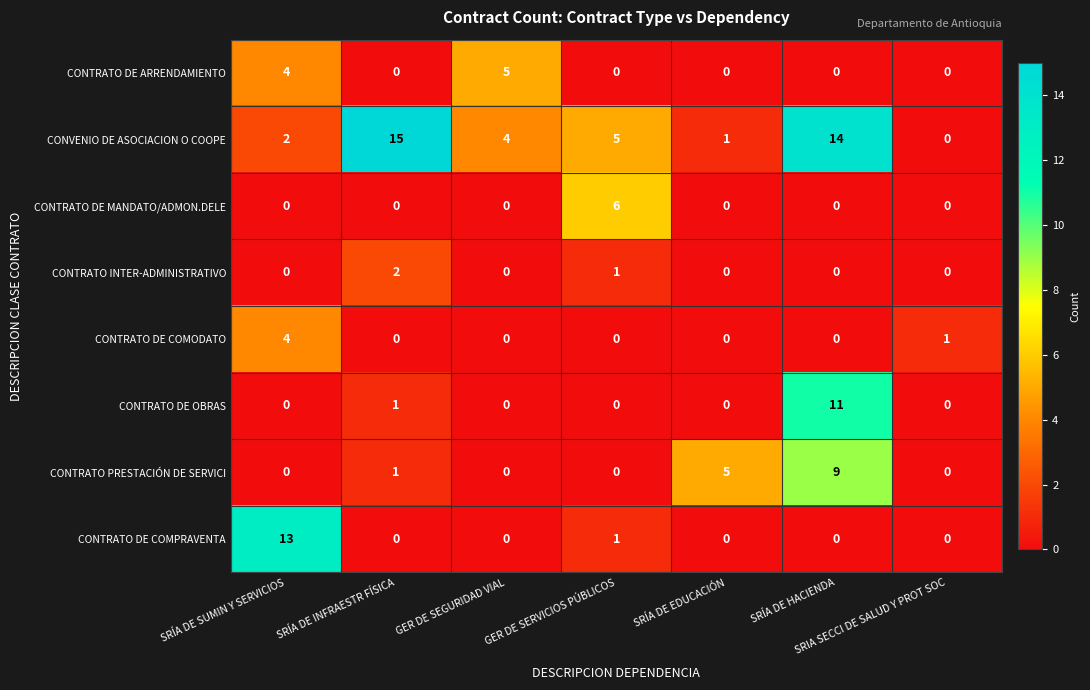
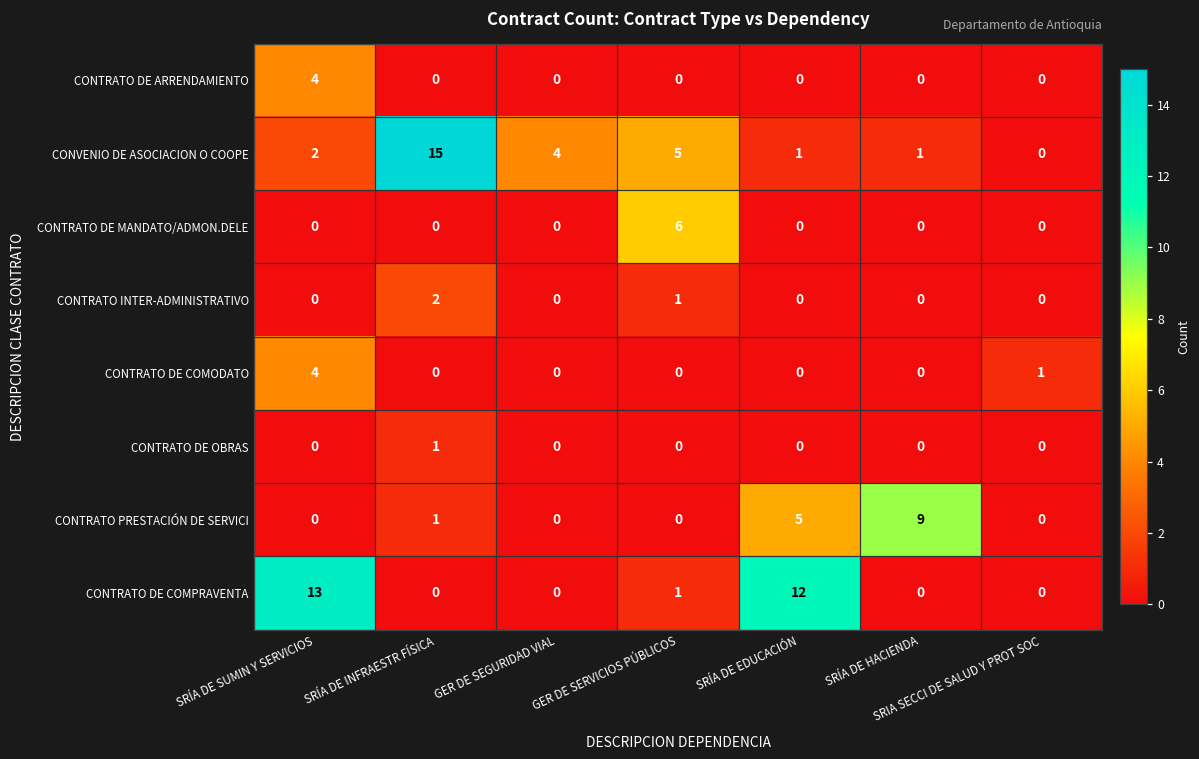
  {
    "CONTRATO DE ARRENDAMIENTO": {
      "SRÍA DE SUMIN Y SERVICIOS": 4,
      "SRÍA DE INFRAESTR FÍSICA": 0,
-     "GER DE SEGURIDAD VIAL": 5,
+     "GER DE SEGURIDAD VIAL": 0,
      "GER DE SERVICIOS PÚBLICOS": 0,
      "SRÍA DE EDUCACIÓN": 0,
      "SRÍA DE HACIENDA": 0,
      "SRIA SECCI DE SALUD Y PROT SOC": 0
    },
    "CONVENIO DE ASOCIACION O COOPE": {
      "SRÍA DE SUMIN Y SERVICIOS": 2,
      "SRÍA DE INFRAESTR FÍSICA": 15,
      "GER DE SEGURIDAD VIAL": 4,
      "GER DE SERVICIOS PÚBLICOS": 5,
      "SRÍA DE EDUCACIÓN": 1,
-     "SRÍA DE HACIENDA": 14,
+     "SRÍA DE HACIENDA": 1,
      "SRIA SECCI DE SALUD Y PROT SOC": 0
    },
    "CONTRATO DE MANDATO/ADMON.DELE": {
      "SRÍA DE SUMIN Y SERVICIOS": 0,
      "SRÍA DE INFRAESTR FÍSICA": 0,
      "GER DE SEGURIDAD VIAL": 0,
      "GER DE SERVICIOS PÚBLICOS": 6,
      "SRÍA DE EDUCACIÓN": 0,
      "SRÍA DE HACIENDA": 0,
      "SRIA SECCI DE SALUD Y PROT SOC": 0
    },
    "CONTRATO INTER-ADMINISTRATIVO": {
      "SRÍA DE SUMIN Y SERVICIOS": 0,
      "SRÍA DE INFRAESTR FÍSICA": 2,
      "GER DE SEGURIDAD VIAL": 0,
      "GER DE SERVICIOS PÚBLICOS": 1,
      "SRÍA DE EDUCACIÓN": 0,
      "SRÍA DE HACIENDA": 0,
      "SRIA SECCI DE SALUD Y PROT SOC": 0
    },
    "CONTRATO DE COMODATO": {
      "SRÍA DE SUMIN Y SERVICIOS": 4,
      "SRÍA DE INFRAESTR FÍSICA": 0,
      "GER DE SEGURIDAD VIAL": 0,
      "GER DE SERVICIOS PÚBLICOS": 0,
      "SRÍA DE EDUCACIÓN": 0,
      "SRÍA DE HACIENDA": 0,
      "SRIA SECCI DE SALUD Y PROT SOC": 1
    },
    "CONTRATO DE OBRAS": {
      "SRÍA DE SUMIN Y SERVICIOS": 0,
      "SRÍA DE INFRAESTR FÍSICA": 1,
      "GER DE SEGURIDAD VIAL": 0,
      "GER DE SERVICIOS PÚBLICOS": 0,
      "SRÍA DE EDUCACIÓN": 0,
-     "SRÍA DE HACIENDA": 11,
+     "SRÍA DE HACIENDA": 0,
      "SRIA SECCI DE SALUD Y PROT SOC": 0
    },
    "CONTRATO PRESTACIÓN DE SERVICI": {
      "SRÍA DE SUMIN Y SERVICIOS": 0,
      "SRÍA DE INFRAESTR FÍSICA": 1,
      "GER DE SEGURIDAD VIAL": 0,
      "GER DE SERVICIOS PÚBLICOS": 0,
      "SRÍA DE EDUCACIÓN": 5,
      "SRÍA DE HACIENDA": 9,
      "SRIA SECCI DE SALUD Y PROT SOC": 0
    },
    "CONTRATO DE COMPRAVENTA": {
      "SRÍA DE SUMIN Y SERVICIOS": 13,
      "SRÍA DE INFRAESTR FÍSICA": 0,
      "GER DE SEGURIDAD VIAL": 0,
      "GER DE SERVICIOS PÚBLICOS": 1,
-     "SRÍA DE EDUCACIÓN": 0,
+     "SRÍA DE EDUCACIÓN": 12,
      "SRÍA DE HACIENDA": 0,
      "SRIA SECCI DE SALUD Y PROT SOC": 0
    }
  }
